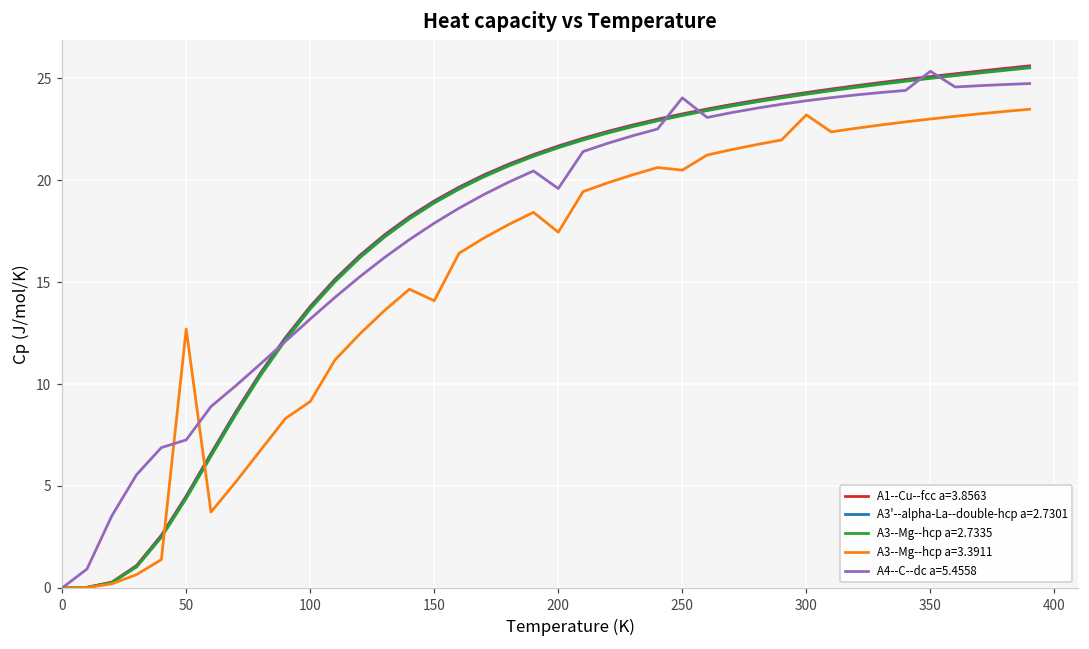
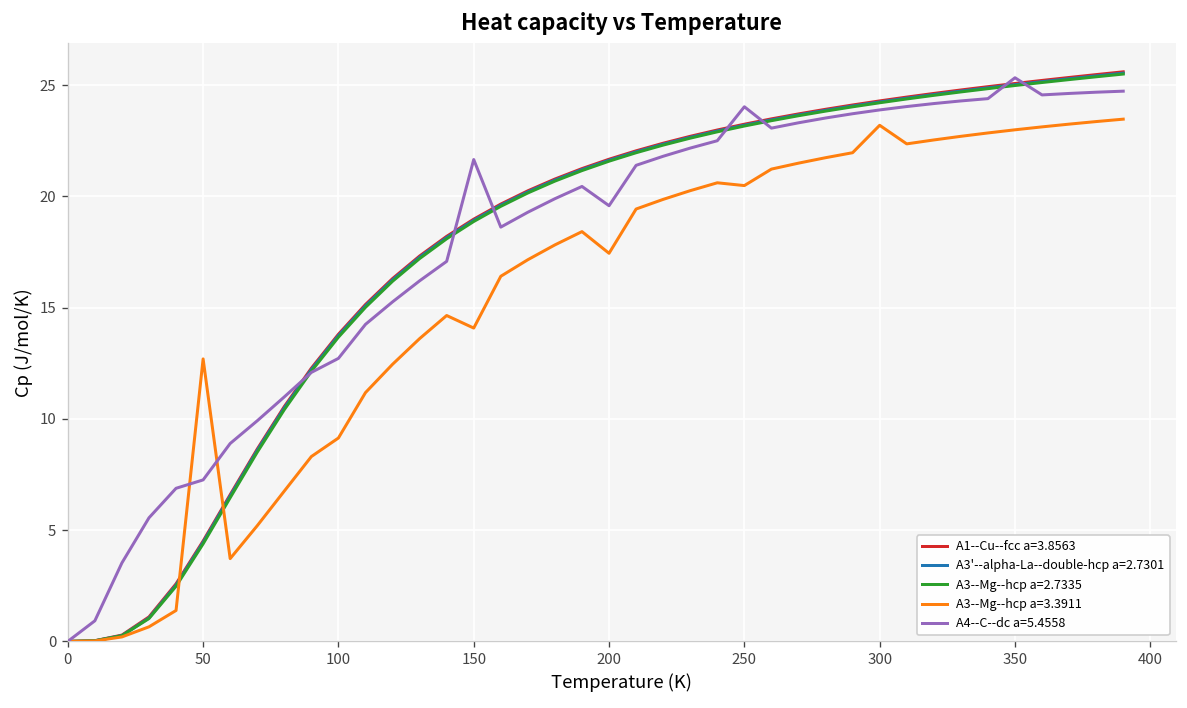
  {
    "A3--Mg--hcp a=3.3911": {
      "50": 12.7,
      "100": 9.1,
      "150": 14.1,
      "200": 17.4,
      "250": 20.5,
      "300": 23.2,
      "350": 23.0
    },
    "A4--C--dc a=5.4558": {
      "50": 7.3,
-     "100": 13.2,
-     "150": 17.9,
+     "100": 12.7,
+     "150": 21.7,
      "200": 19.6,
      "250": 24.0,
      "300": 23.9,
      "350": 25.3
    }
  }
